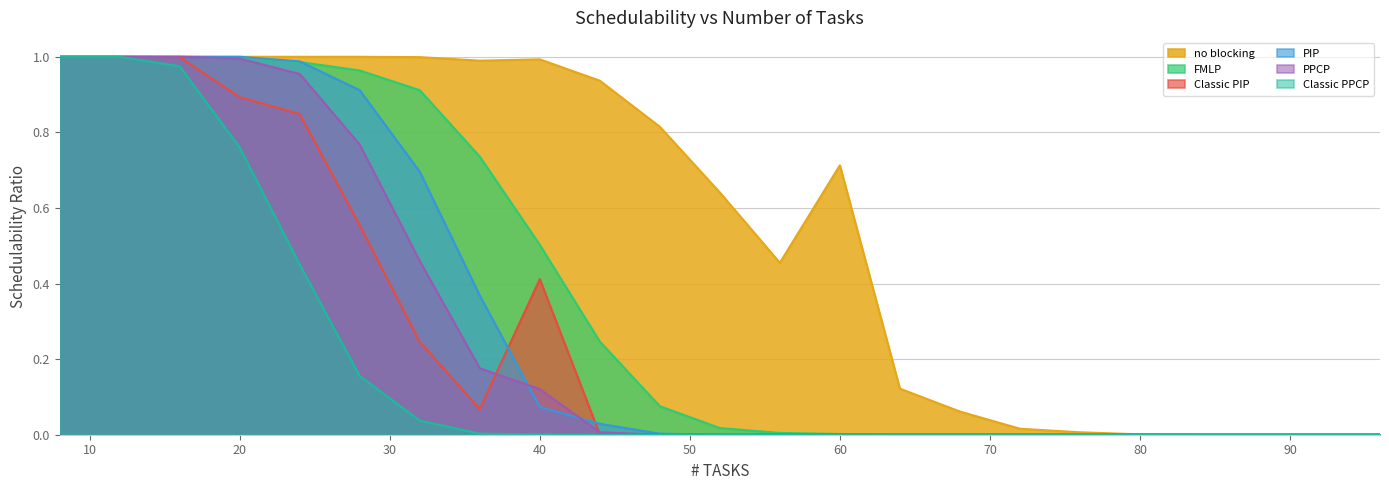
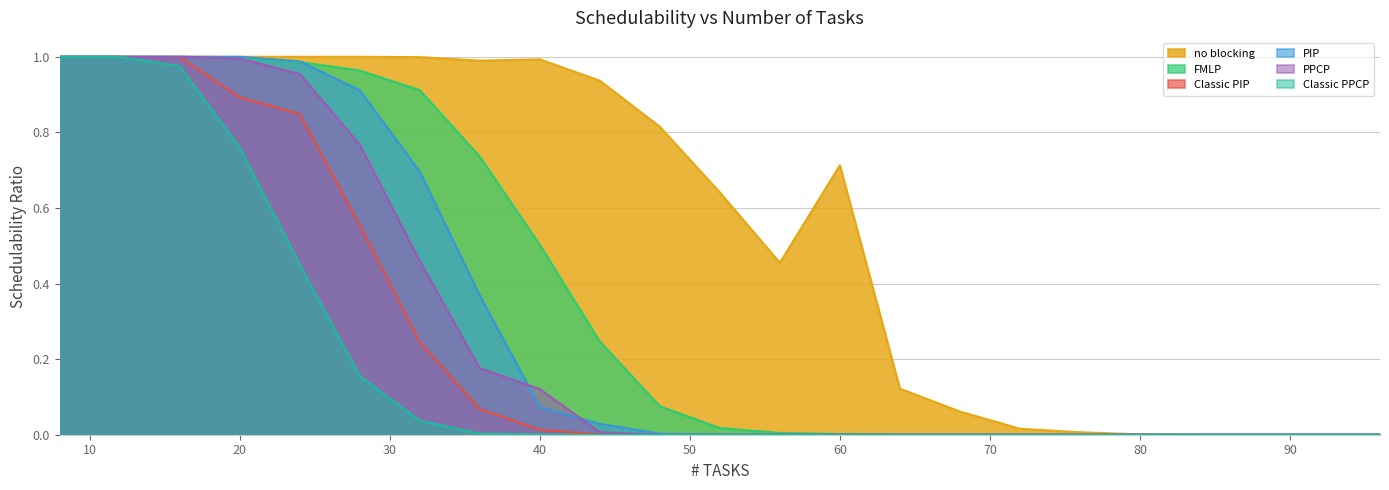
  {
    "no blocking": {
      "40": 0.99,
      "60": 0.71
    },
    "Classic PIP": {
      "20": 0.89,
-     "40": 0.41
+     "40": 0.01
    },
    "PIP": {
      "40": 0.07
    },
    "PPCP": {
      "40": 0.12
    }
  }
